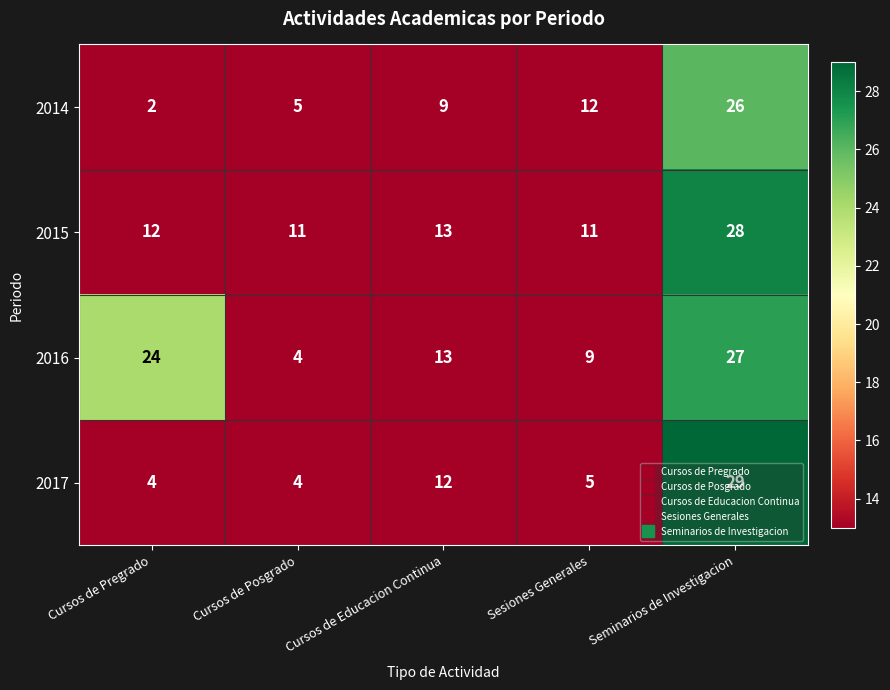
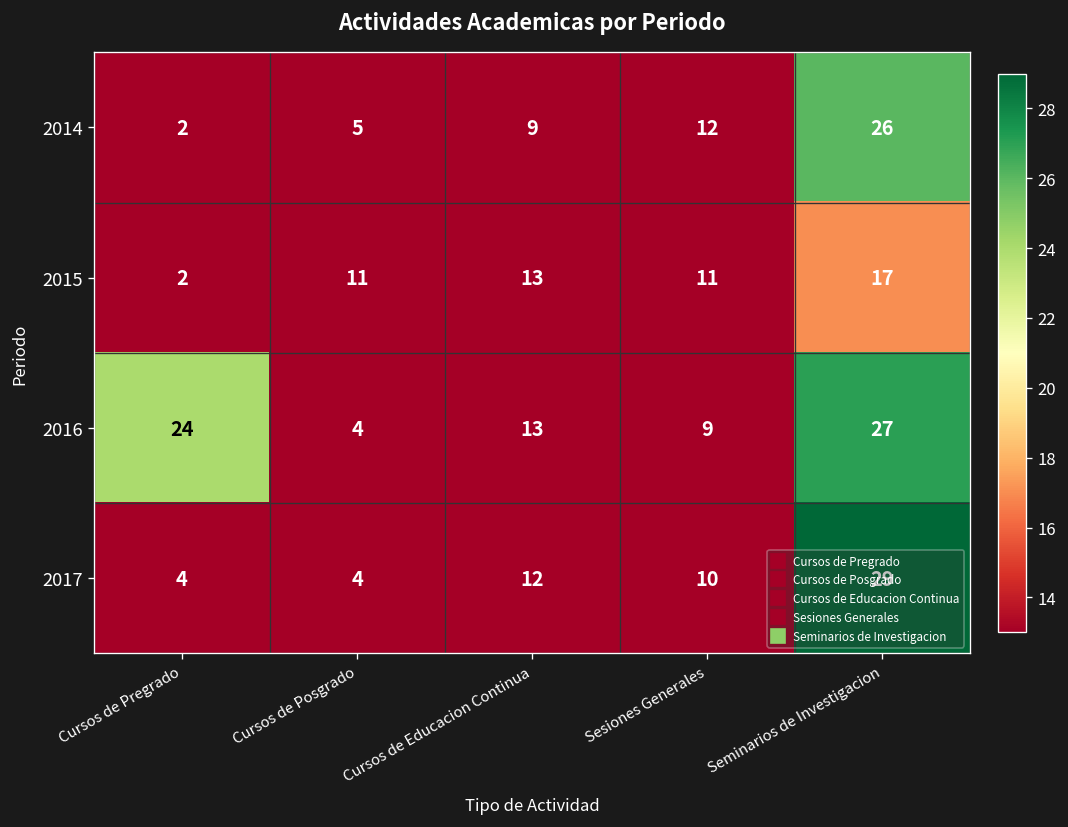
  {
    "2014": {
      "Cursos de Pregrado": 2,
      "Cursos de Posgrado": 5,
      "Cursos de Educacion Continua": 9,
      "Sesiones Generales": 12,
      "Seminarios de Investigacion": 26
    },
    "2015": {
-     "Cursos de Pregrado": 12,
+     "Cursos de Pregrado": 2,
      "Cursos de Posgrado": 11,
      "Cursos de Educacion Continua": 13,
      "Sesiones Generales": 11,
-     "Seminarios de Investigacion": 28
+     "Seminarios de Investigacion": 17
    },
    "2016": {
      "Cursos de Pregrado": 24,
      "Cursos de Posgrado": 4,
      "Cursos de Educacion Continua": 13,
      "Sesiones Generales": 9,
      "Seminarios de Investigacion": 27
    },
    "2017": {
      "Cursos de Pregrado": 4,
      "Cursos de Posgrado": 4,
      "Cursos de Educacion Continua": 12,
-     "Sesiones Generales": 5
+     "Sesiones Generales": 10
    }
  }
